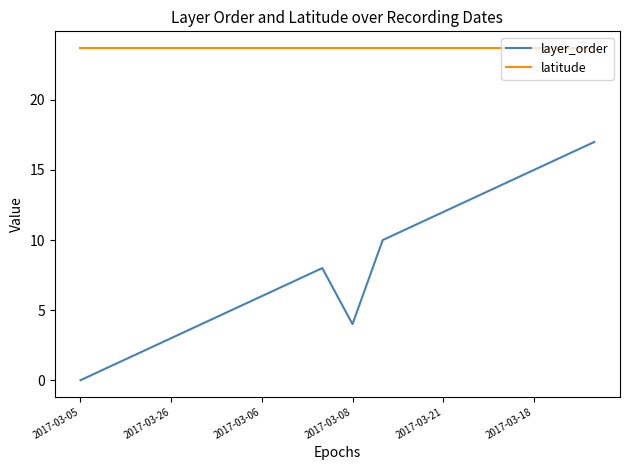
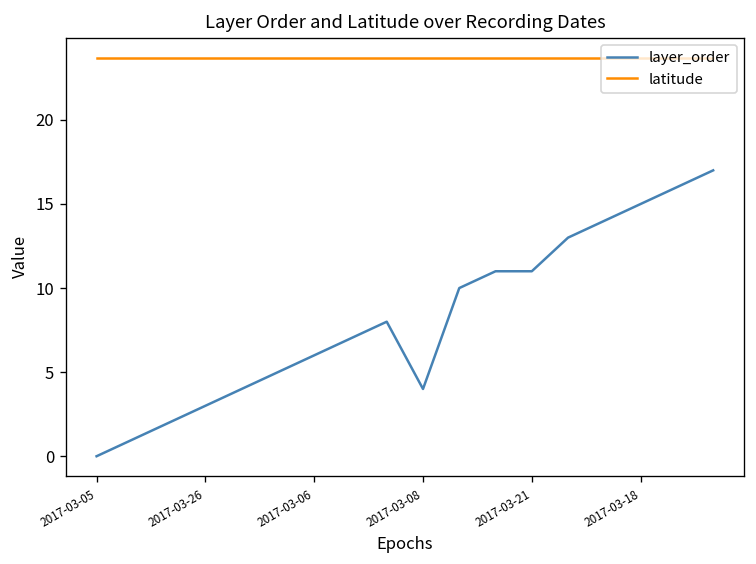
  {
    "layer_order": {
      "2017-03-05": 0,
      "2017-03-08": 4,
-     "2017-03-21": 12
+     "2017-03-21": 11
    },
    "latitude": {
      "2017-03-05": 23.7,
      "2017-03-08": 23.7,
      "2017-03-21": 23.7
    }
  }
